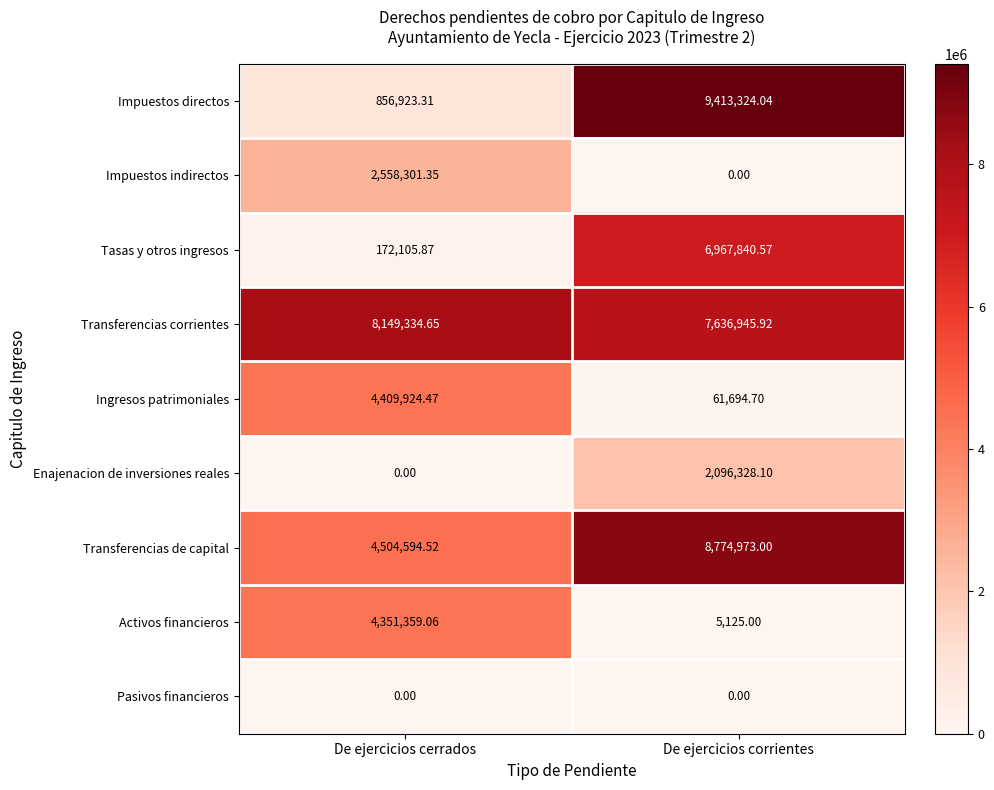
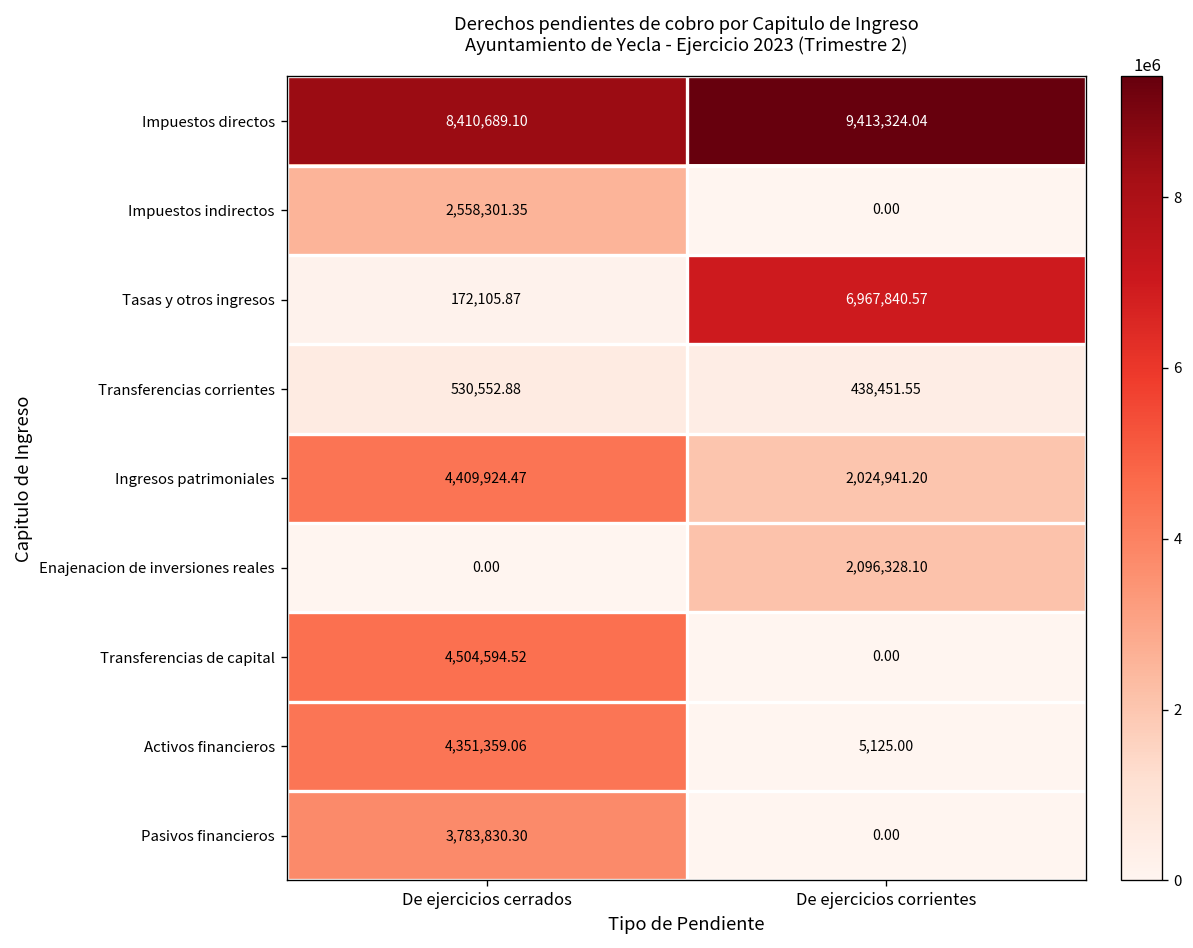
  {
    "Impuestos directos": {
-     "De ejercicios cerrados": "856,923.31",
+     "De ejercicios cerrados": "8,410,689.10",
      "De ejercicios corrientes": "9,413,324.04"
    },
    "Impuestos indirectos": {
      "De ejercicios cerrados": "2,558,301.35",
      "De ejercicios corrientes": "0.00"
    },
    "Tasas y otros ingresos": {
      "De ejercicios cerrados": "172,105.87",
      "De ejercicios corrientes": "6,967,840.57"
    },
    "Transferencias corrientes": {
-     "De ejercicios cerrados": "8,149,334.65",
-     "De ejercicios corrientes": "7,636,945.92"
+     "De ejercicios cerrados": "530,552.88",
+     "De ejercicios corrientes": "438,451.55"
    },
    "Ingresos patrimoniales": {
      "De ejercicios cerrados": "4,409,924.47",
-     "De ejercicios corrientes": "61,694.70"
+     "De ejercicios corrientes": "2,024,941.20"
    },
    "Enajenacion de inversiones reales": {
      "De ejercicios cerrados": "0.00",
      "De ejercicios corrientes": "2,096,328.10"
    },
    "Transferencias de capital": {
      "De ejercicios cerrados": "4,504,594.52",
-     "De ejercicios corrientes": "8,774,973.00"
+     "De ejercicios corrientes": "0.00"
    },
    "Activos financieros": {
      "De ejercicios cerrados": "4,351,359.06",
      "De ejercicios corrientes": "5,125.00"
    },
    "Pasivos financieros": {
-     "De ejercicios cerrados": "0.00",
+     "De ejercicios cerrados": "3,783,830.30",
      "De ejercicios corrientes": "0.00"
    }
  }
